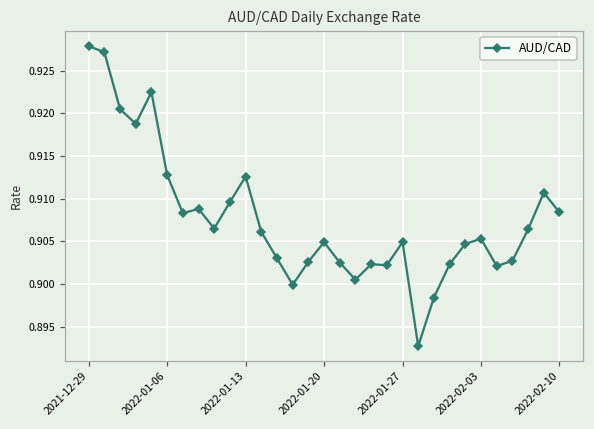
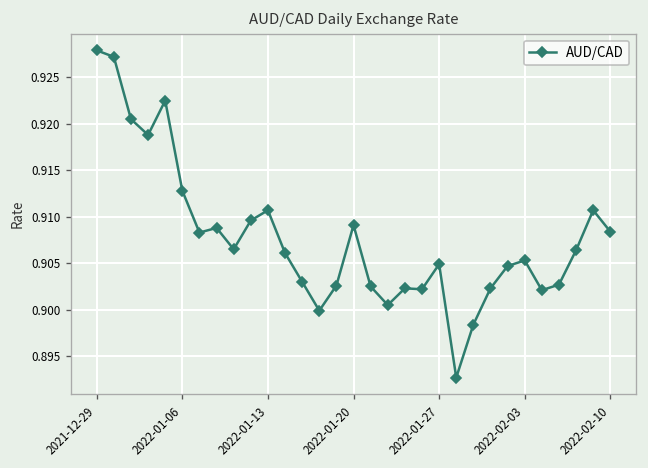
  {
    "2021-12-29": 0.928,
    "2022-01-06": 0.913,
-   "2022-01-13": 0.913,
-   "2022-01-20": 0.905,
+   "2022-01-13": 0.911,
+   "2022-01-20": 0.909,
    "2022-01-27": 0.905,
    "2022-02-03": 0.905,
    "2022-02-10": 0.908
  }
